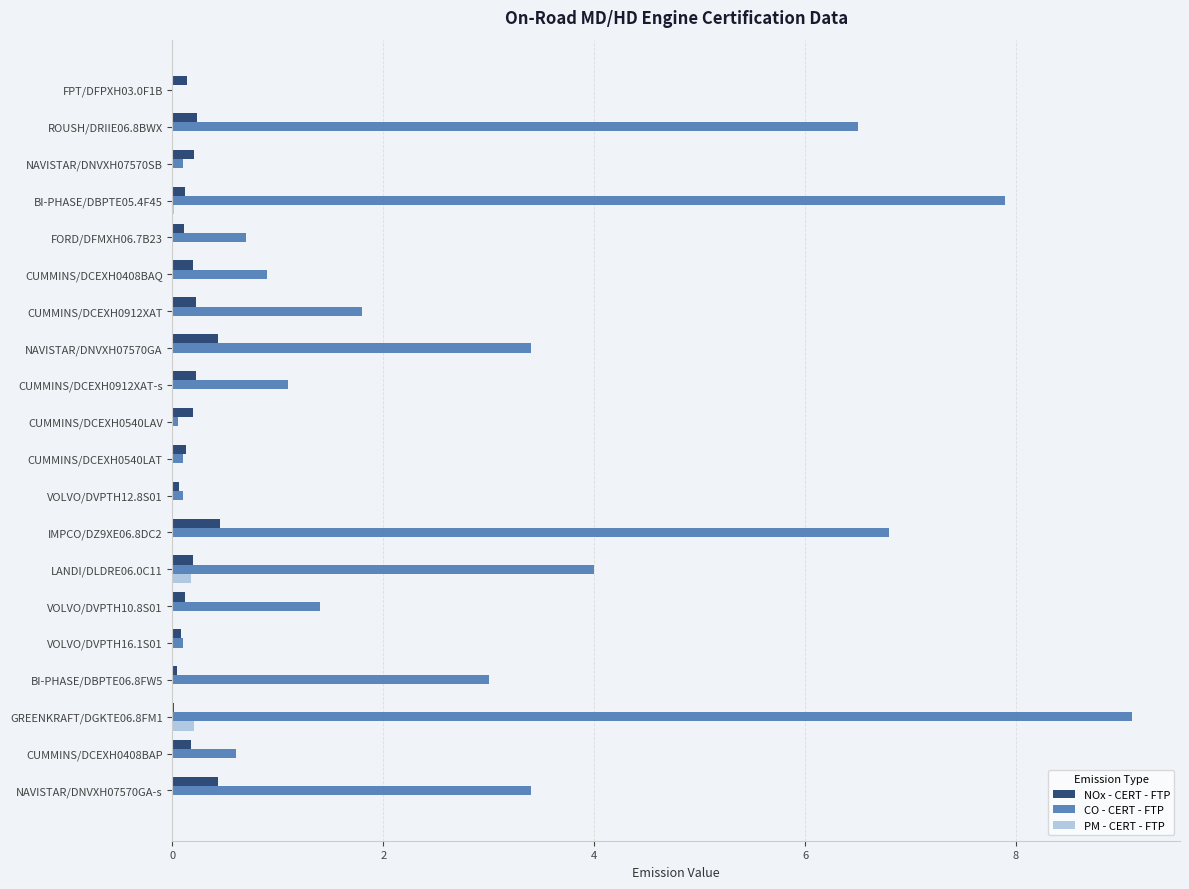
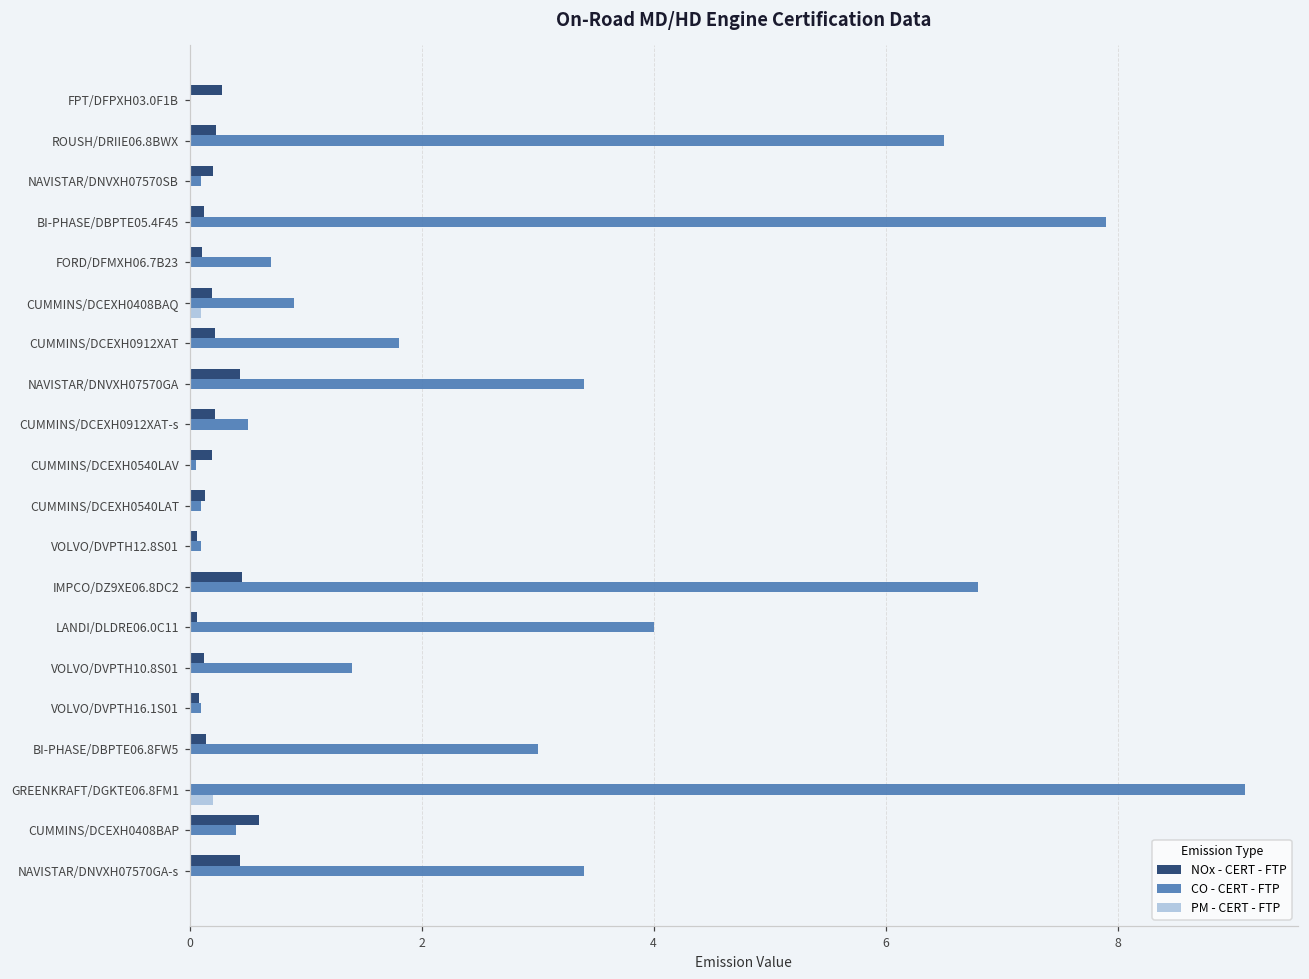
  {
    "NOx - CERT - FTP": {
-     "FPT/DFPXH03.0F1B": 0.14,
+     "FPT/DFPXH03.0F1B": 0.28,
      "ROUSH/DRIIE06.8BWX": 0.23,
      "NAVISTAR/DNVXH07570SB": 0.20,
      "BI-PHASE/DBPTE05.4F45": 0.12,
      "FORD/DFMXH06.7B23": 0.11,
      "CUMMINS/DCEXH0408BAQ": 0.19,
      "CUMMINS/DCEXH0912XAT": 0.22,
      "NAVISTAR/DNVXH07570GA": 0.43,
      "CUMMINS/DCEXH0912XAT-s": 0.22,
      "CUMMINS/DCEXH0540LAV": 0.19,
      "CUMMINS/DCEXH0540LAT": 0.13,
      "VOLVO/DVPTH12.8S01": 0.06,
      "IMPCO/DZ9XE06.8DC2": 0.45,
-     "LANDI/DLDRE06.0C11": 0.19,
+     "LANDI/DLDRE06.0C11": 0.06,
      "VOLVO/DVPTH10.8S01": 0.12,
      "VOLVO/DVPTH16.1S01": 0.08,
-     "BI-PHASE/DBPTE06.8FW5": 0.04,
-     "CUMMINS/DCEXH0408BAP": 0.18,
+     "BI-PHASE/DBPTE06.8FW5": 0.14,
+     "CUMMINS/DCEXH0408BAP": 0.60,
      "NAVISTAR/DNVXH07570GA-s": 0.43
    },
    "CO - CERT - FTP": {
      "FPT/DFPXH03.0F1B": 0.0,
      "ROUSH/DRIIE06.8BWX": 6.5,
      "NAVISTAR/DNVXH07570SB": 0.1,
      "BI-PHASE/DBPTE05.4F45": 7.9,
      "FORD/DFMXH06.7B23": 0.7,
      "CUMMINS/DCEXH0408BAQ": 0.9,
      "CUMMINS/DCEXH0912XAT": 1.8,
      "NAVISTAR/DNVXH07570GA": 3.4,
-     "CUMMINS/DCEXH0912XAT-s": 1.1,
+     "CUMMINS/DCEXH0912XAT-s": 0.5,
      "CUMMINS/DCEXH0540LAV": 0.05,
      "CUMMINS/DCEXH0540LAT": 0.1,
      "VOLVO/DVPTH12.8S01": 0.1,
      "IMPCO/DZ9XE06.8DC2": 6.8,
      "LANDI/DLDRE06.0C11": 4.0,
      "VOLVO/DVPTH10.8S01": 1.4,
      "VOLVO/DVPTH16.1S01": 0.1,
      "BI-PHASE/DBPTE06.8FW5": 3.0,
      "GREENKRAFT/DGKTE06.8FM1": 9.1,
-     "CUMMINS/DCEXH0408BAP": 0.6,
+     "CUMMINS/DCEXH0408BAP": 0.4,
      "NAVISTAR/DNVXH07570GA-s": 3.4
    },
    "PM - CERT - FTP": {
      "FORD/DFMXH06.7B23": 0.00,
-     "CUMMINS/DCEXH0408BAQ": 0.0,
+     "CUMMINS/DCEXH0408BAQ": 0.1,
      "CUMMINS/DCEXH0540LAV": 0.00,
      "CUMMINS/DCEXH0540LAT": 0.00,
-     "LANDI/DLDRE06.0C11": 0.18,
+     "LANDI/DLDRE06.0C11": 0.00,
      "BI-PHASE/DBPTE06.8FW5": 0.00,
      "GREENKRAFT/DGKTE06.8FM1": 0.20,
      "CUMMINS/DCEXH0408BAP": 0.00
    }
  }
